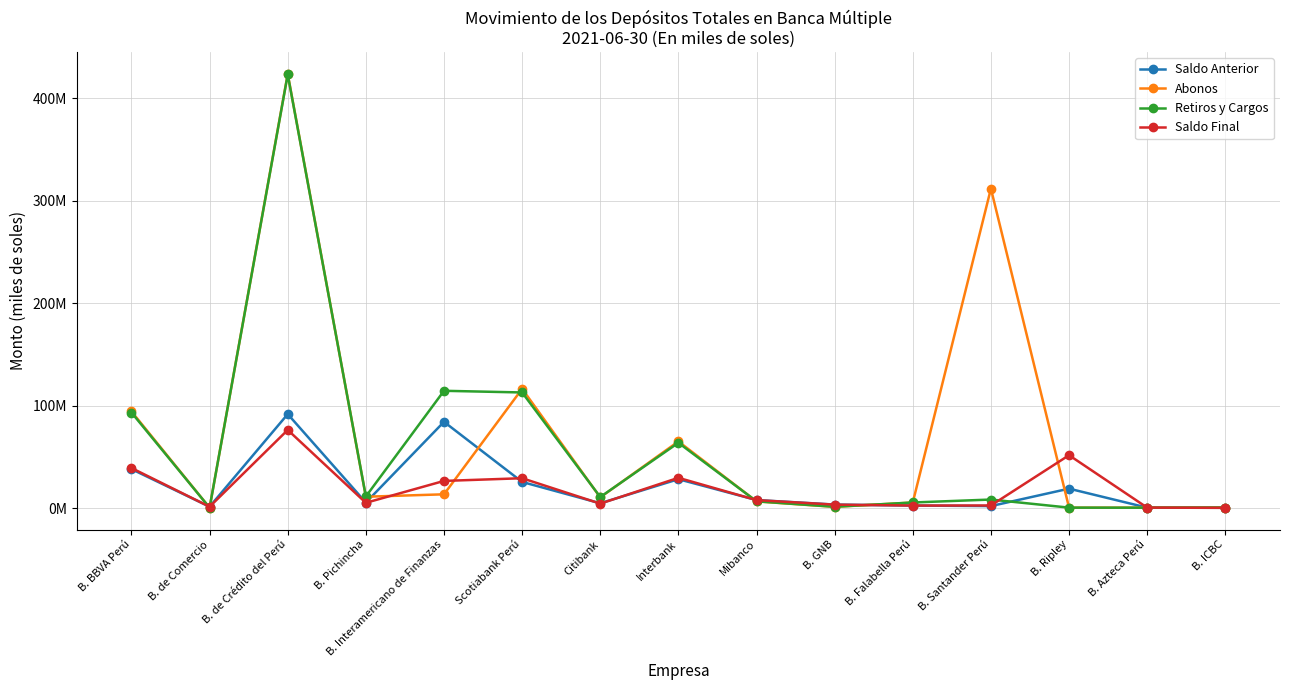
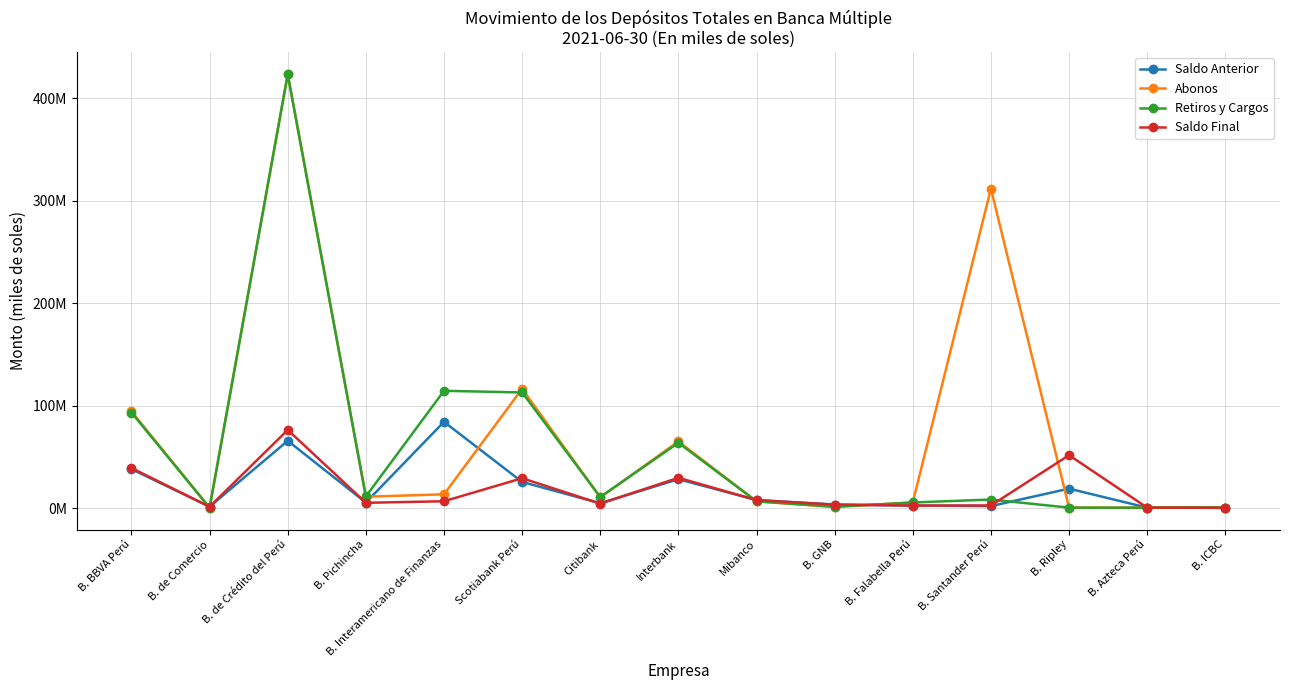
  {
    "Saldo Anterior": {
-     "B. de Crédito del Perú": 92000000,
+     "B. de Crédito del Perú": 66000000,
      "B. Interamericano de Finanzas": 84000000,
      "Scotiabank Perú": 25000000,
      "B. Ripley": 19000000
    },
    "Abonos": {
      "B. Interamericano de Finanzas": 13000000,
      "Scotiabank Perú": 116000000,
      "B. Santander Perú": 312000000
    },
    "Retiros y Cargos": {
      "B. Interamericano de Finanzas": 114000000,
      "Scotiabank Perú": 113000000,
      "B. Santander Perú": 8000000
    },
    "Saldo Final": {
      "B. de Crédito del Perú": 76000000,
-     "B. Interamericano de Finanzas": 26000000,
+     "B. Interamericano de Finanzas": 7000000,
      "Scotiabank Perú": 29000000,
      "B. Ripley": 52000000
    }
  }
